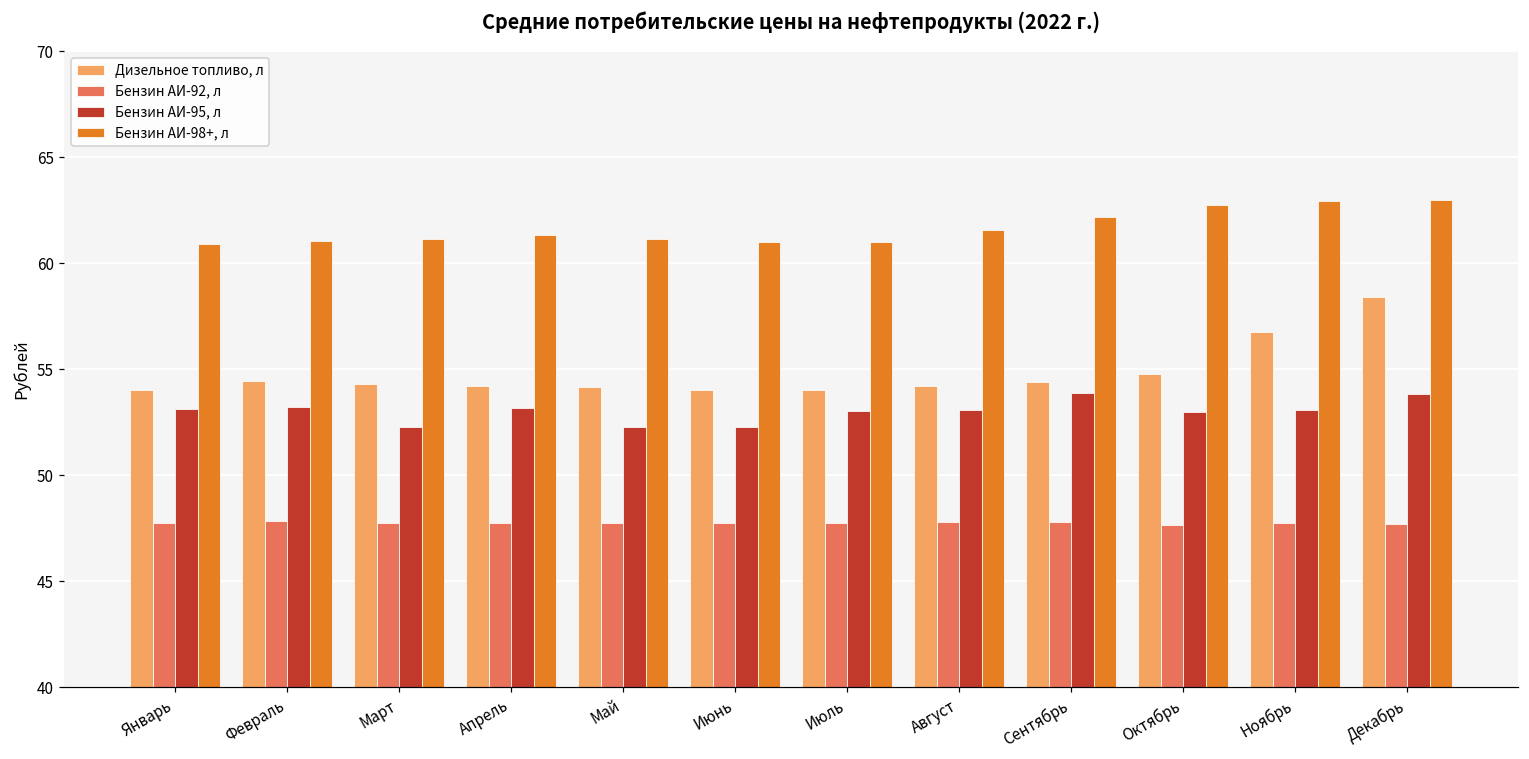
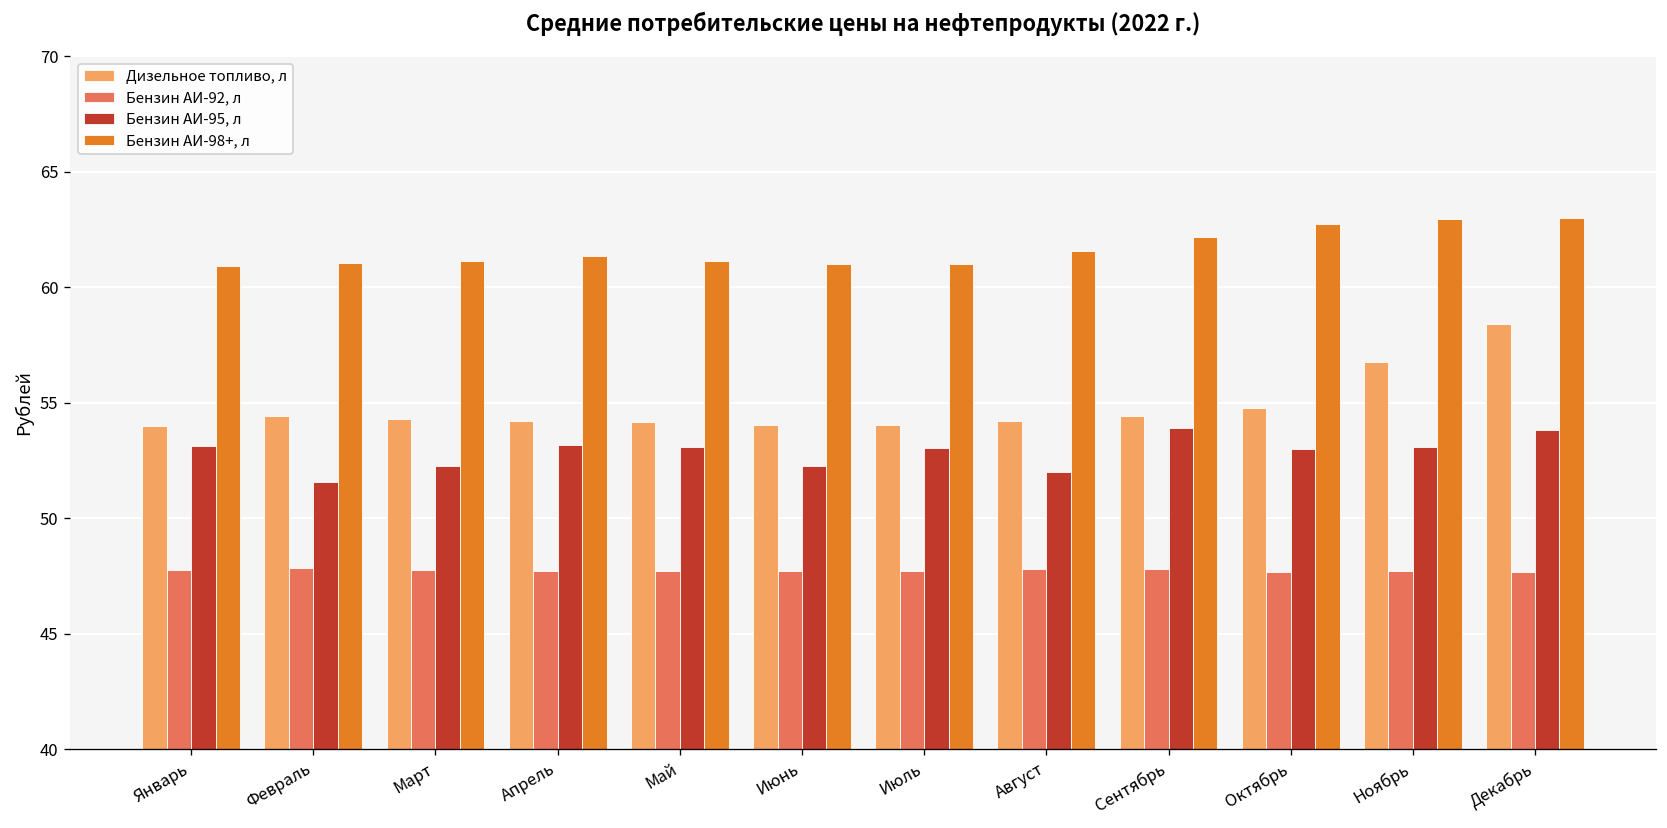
  {
    "Бензин АИ-95, л": {
      "Январь": 53.1,
-     "Февраль": 53.2,
+     "Февраль": 51.6,
      "Март": 52.3,
      "Апрель": 53.2,
-     "Май": 52.3,
+     "Май": 53.1,
      "Июнь": 52.3,
      "Июль": 53.0,
-     "Август": 53.1,
+     "Август": 52.0,
      "Сентябрь": 53.9,
      "Октябрь": 53.0,
      "Ноябрь": 53.1,
      "Декабрь": 53.8
    }
  }
